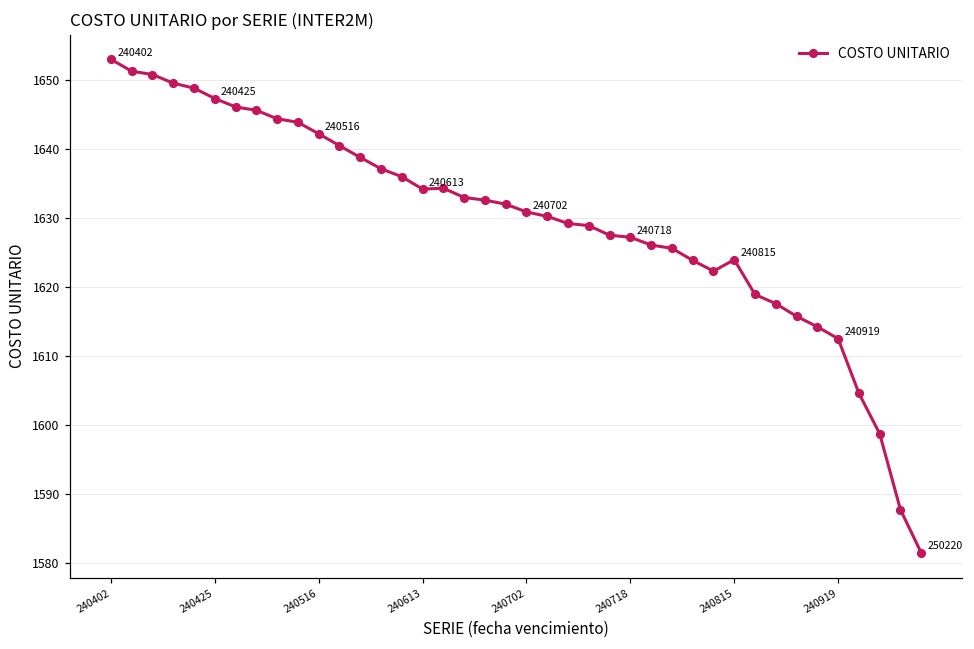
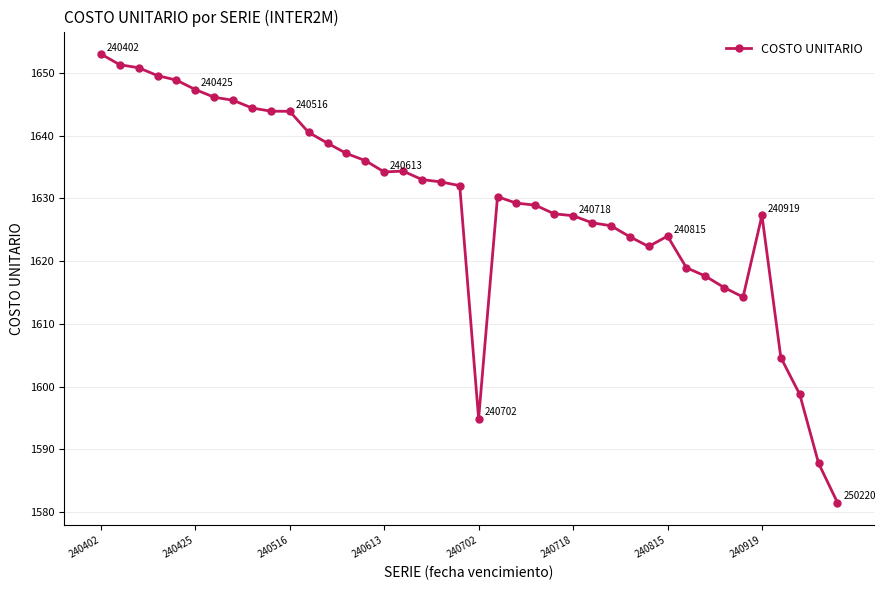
  {
-   "240516": 1642,
+   "240516": 1644,
    "240613": 1634,
-   "240702": 1631,
-   "240919": 1613
+   "240702": 1595,
+   "240919": 1627
  }
